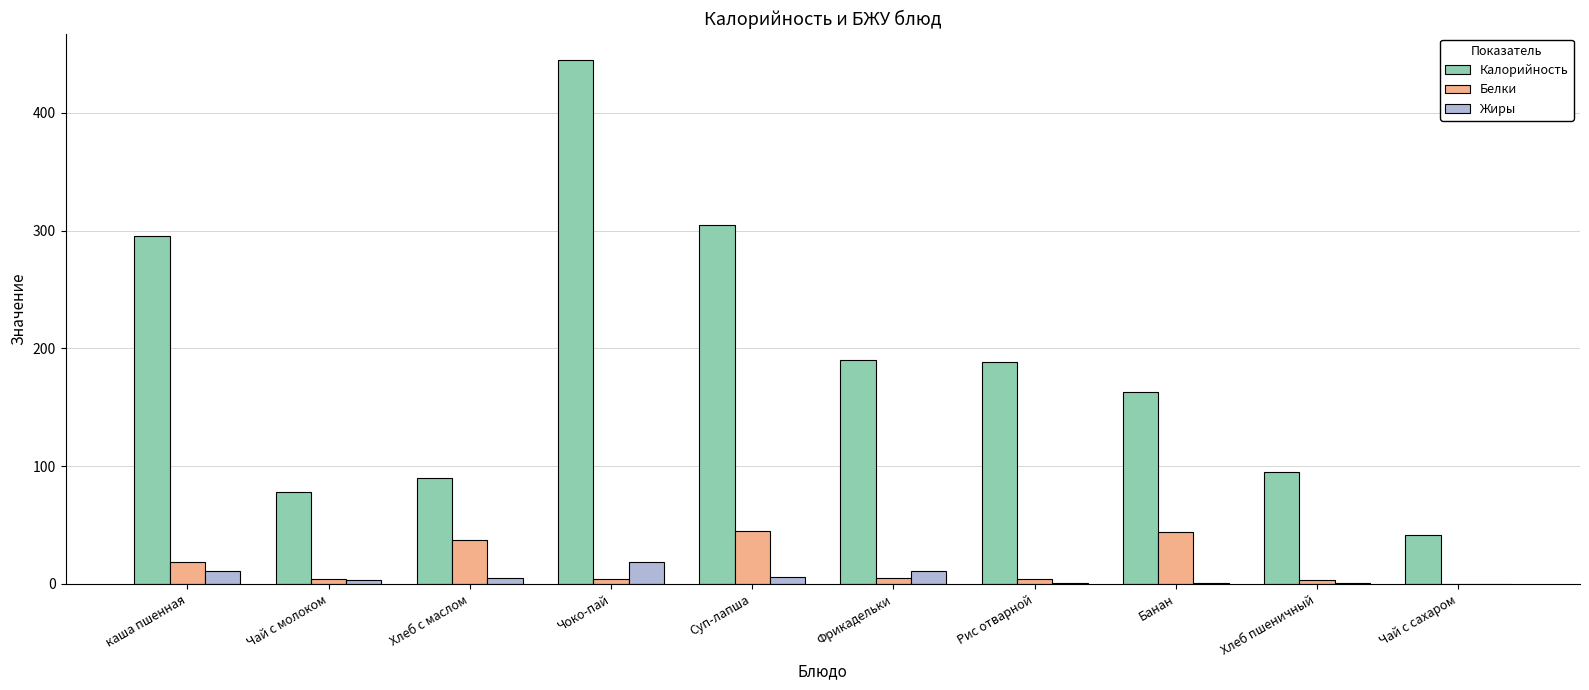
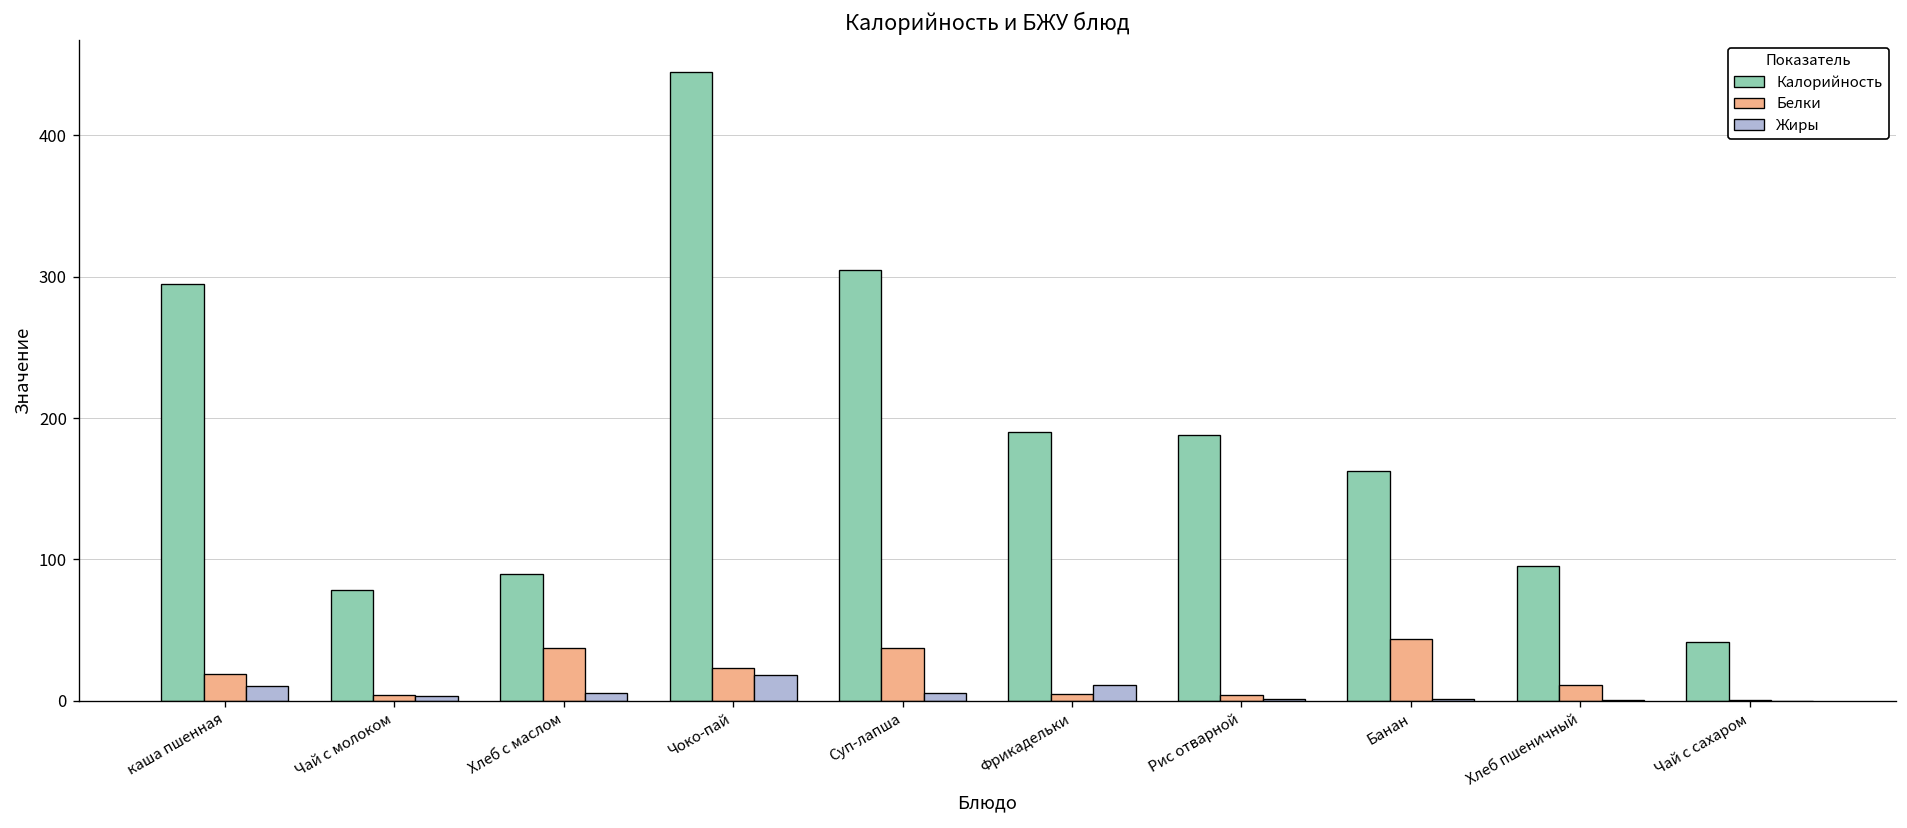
  {
    "Белки": {
      "каша пшенная": 19,
      "Чай с молоком": 4,
      "Хлеб с маслом": 37,
-     "Чоко-пай": 4,
-     "Суп-лапша": 45,
+     "Чоко-пай": 23,
+     "Суп-лапша": 37,
      "Фрикадельки": 5,
      "Рис отварной": 4,
      "Банан": 44,
-     "Хлеб пшеничный": 3
+     "Хлеб пшеничный": 11
    }
  }
